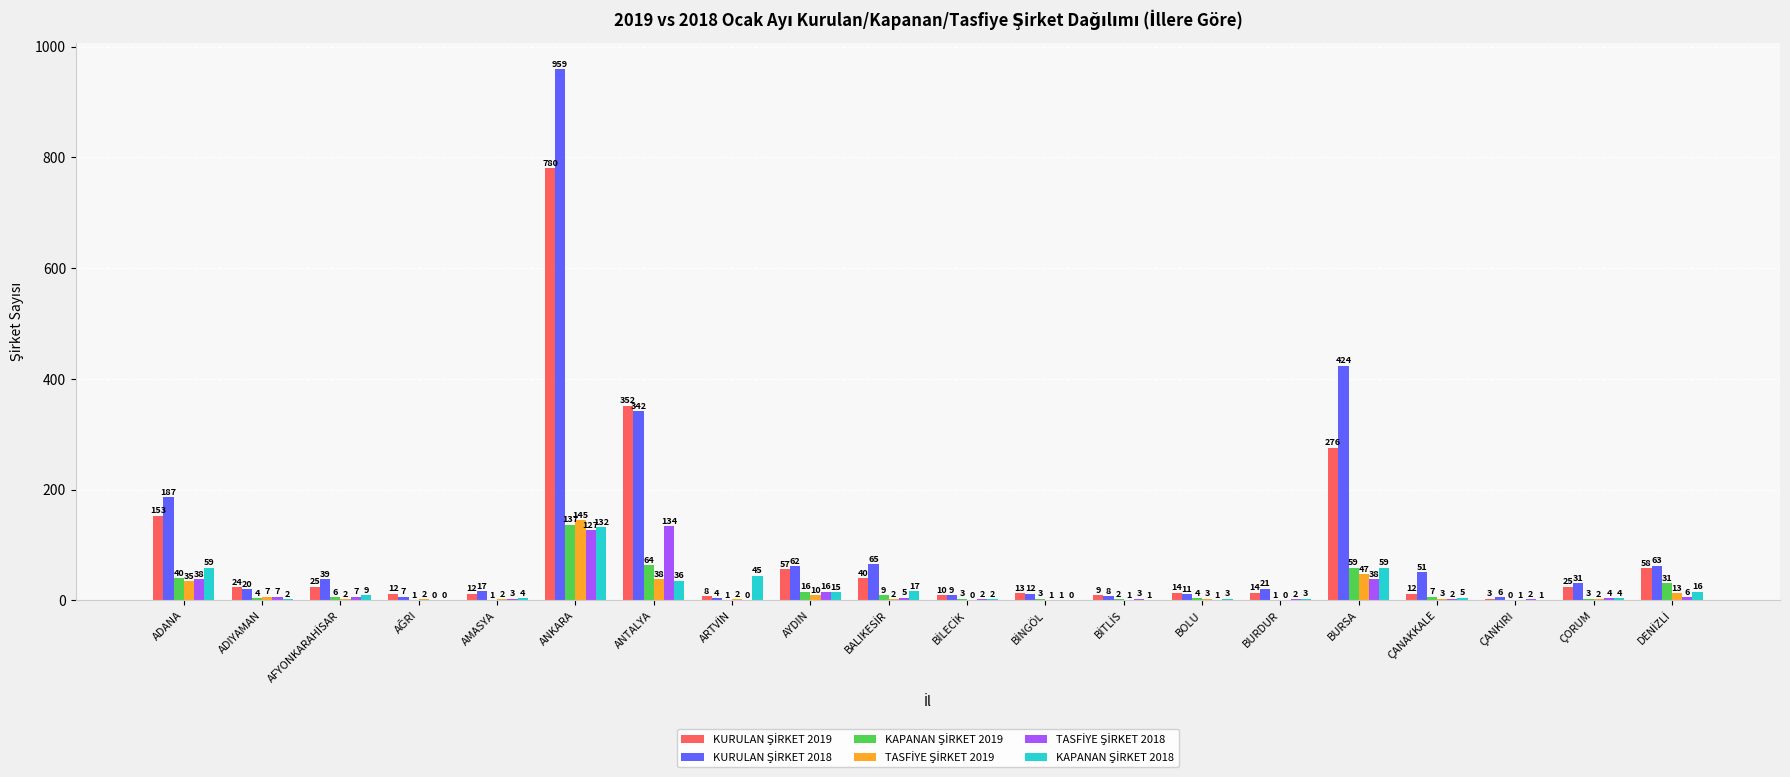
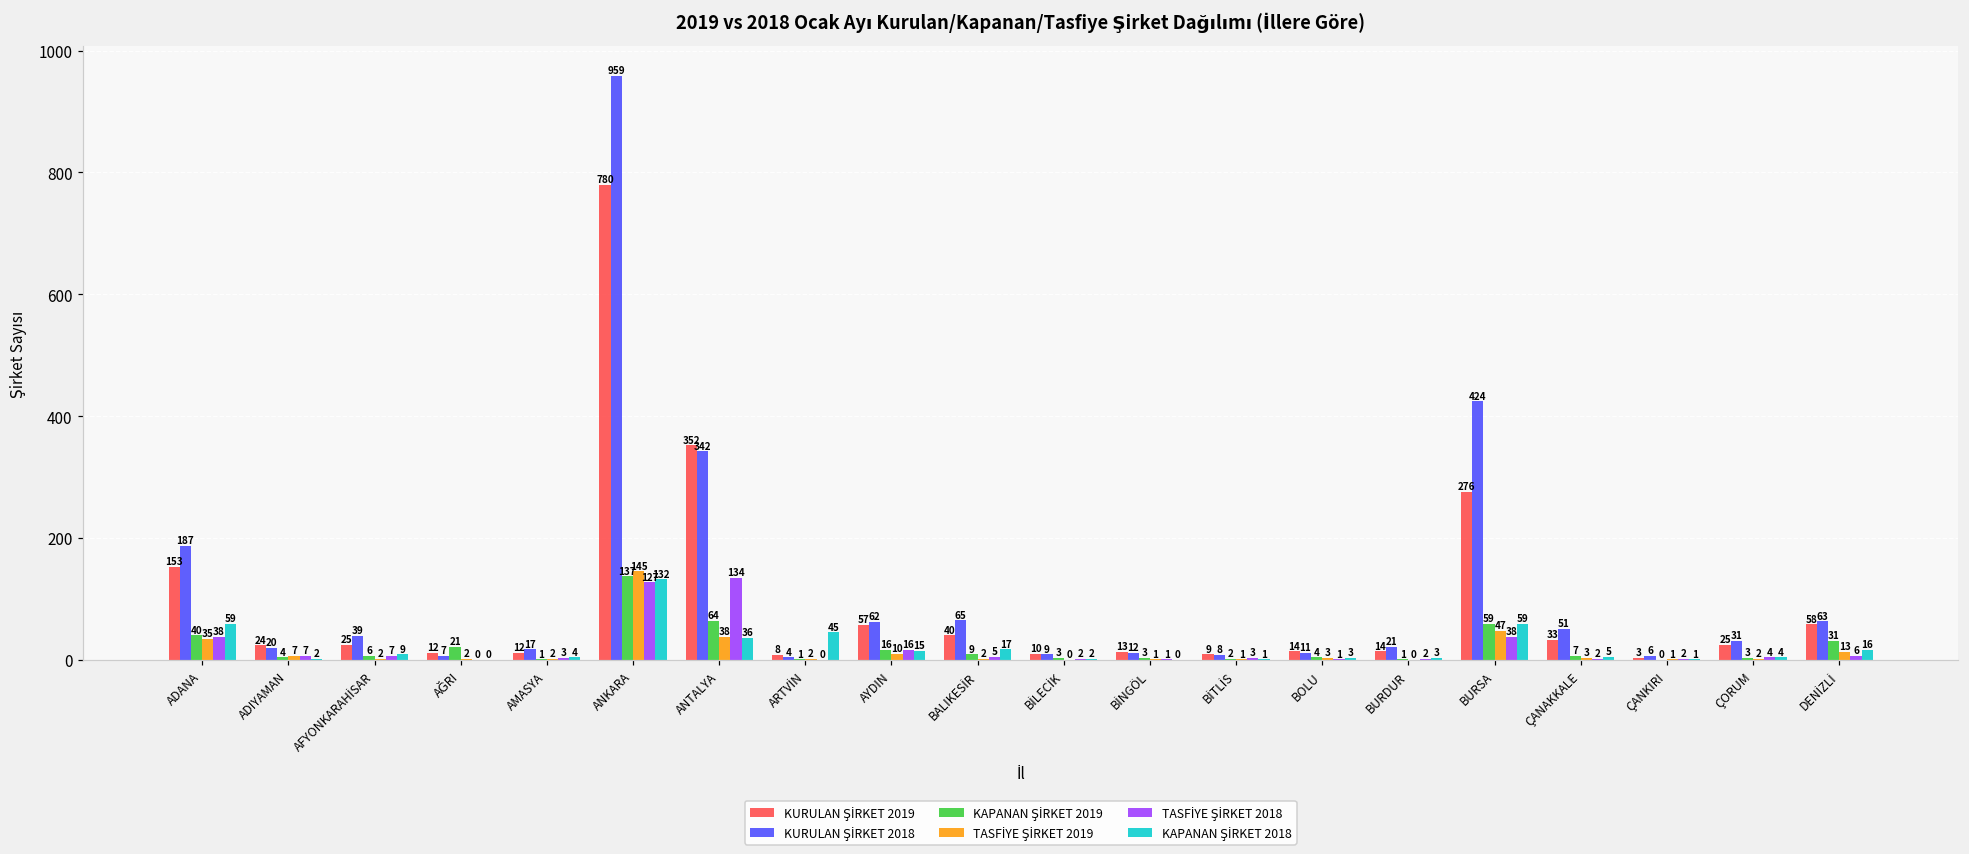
  {
    "KURULAN ŞİRKET 2019": {
      "ADANA": 153,
      "ADIYAMAN": 24,
      "AFYONKARAHİSAR": 25,
      "AĞRI": 12,
      "AMASYA": 12,
      "ANKARA": 780,
      "ANTALYA": 352,
      "ARTVİN": 8,
      "AYDIN": 57,
      "BALIKESİR": 40,
      "BİLECİK": 10,
      "BİNGÖL": 13,
      "BİTLİS": 9,
      "BOLU": 14,
      "BURDUR": 14,
      "BURSA": 276,
-     "ÇANAKKALE": 12,
+     "ÇANAKKALE": 33,
      "ÇANKIRI": 3,
      "ÇORUM": 25,
      "DENİZLİ": 58
    },
    "KURULAN ŞİRKET 2018": {
      "ADANA": 187,
      "ADIYAMAN": 20,
      "AFYONKARAHİSAR": 39,
      "AĞRI": 7,
      "AMASYA": 17,
      "ANKARA": 959,
      "ANTALYA": 342,
      "ARTVİN": 4,
      "AYDIN": 62,
      "BALIKESİR": 65,
      "BİLECİK": 9,
      "BİNGÖL": 12,
      "BİTLİS": 8,
      "BOLU": 11,
      "BURDUR": 21,
      "BURSA": 424,
      "ÇANAKKALE": 51,
      "ÇANKIRI": 6,
      "ÇORUM": 31,
      "DENİZLİ": 63
    },
    "KAPANAN ŞİRKET 2019": {
      "ADANA": 40,
      "ADIYAMAN": 4,
      "AFYONKARAHİSAR": 6,
-     "AĞRI": 1,
+     "AĞRI": 21,
      "AMASYA": 1,
      "ANTALYA": 64,
      "ARTVİN": 1,
      "AYDIN": 16,
      "BALIKESİR": 9,
      "BİLECİK": 3,
      "BİNGÖL": 3,
      "BİTLİS": 2,
      "BOLU": 4,
      "BURDUR": 1,
      "BURSA": 59,
      "ÇANAKKALE": 7,
      "ÇANKIRI": 0,
      "ÇORUM": 3,
      "DENİZLİ": 31
    },
    "TASFİYE ŞİRKET 2019": {
      "ADANA": 35,
      "ADIYAMAN": 7,
      "AFYONKARAHİSAR": 2,
      "AĞRI": 2,
      "AMASYA": 2,
      "ANTALYA": 38,
      "ARTVİN": 2,
      "AYDIN": 10,
      "BALIKESİR": 2,
      "BİLECİK": 0,
      "BİNGÖL": 1,
      "BİTLİS": 1,
      "BOLU": 3,
      "BURDUR": 0,
      "BURSA": 47,
      "ÇANAKKALE": 3,
      "ÇANKIRI": 1,
      "ÇORUM": 2,
      "DENİZLİ": 13
    },
    "TASFİYE ŞİRKET 2018": {
      "ADANA": 38,
      "ADIYAMAN": 7,
      "AFYONKARAHİSAR": 7,
      "AĞRI": 0,
      "AMASYA": 3,
      "ANTALYA": 134,
      "ARTVİN": 0,
      "AYDIN": 16,
      "BALIKESİR": 5,
      "BİLECİK": 2,
      "BİNGÖL": 1,
      "BİTLİS": 3,
      "BOLU": 1,
      "BURDUR": 2,
      "BURSA": 38,
      "ÇANAKKALE": 2,
      "ÇANKIRI": 2,
      "ÇORUM": 4,
      "DENİZLİ": 6
    },
    "KAPANAN ŞİRKET 2018": {
      "ADANA": 59,
      "ADIYAMAN": 2,
      "AFYONKARAHİSAR": 9,
      "AĞRI": 0,
      "AMASYA": 4,
      "ANTALYA": 36,
      "ARTVİN": 45,
      "AYDIN": 15,
      "BALIKESİR": 17,
      "BİLECİK": 2,
      "BİNGÖL": 0,
      "BİTLİS": 1,
      "BOLU": 3,
      "BURDUR": 3,
      "BURSA": 59,
      "ÇANAKKALE": 5,
      "ÇANKIRI": 1,
      "ÇORUM": 4,
      "DENİZLİ": 16
    }
  }
